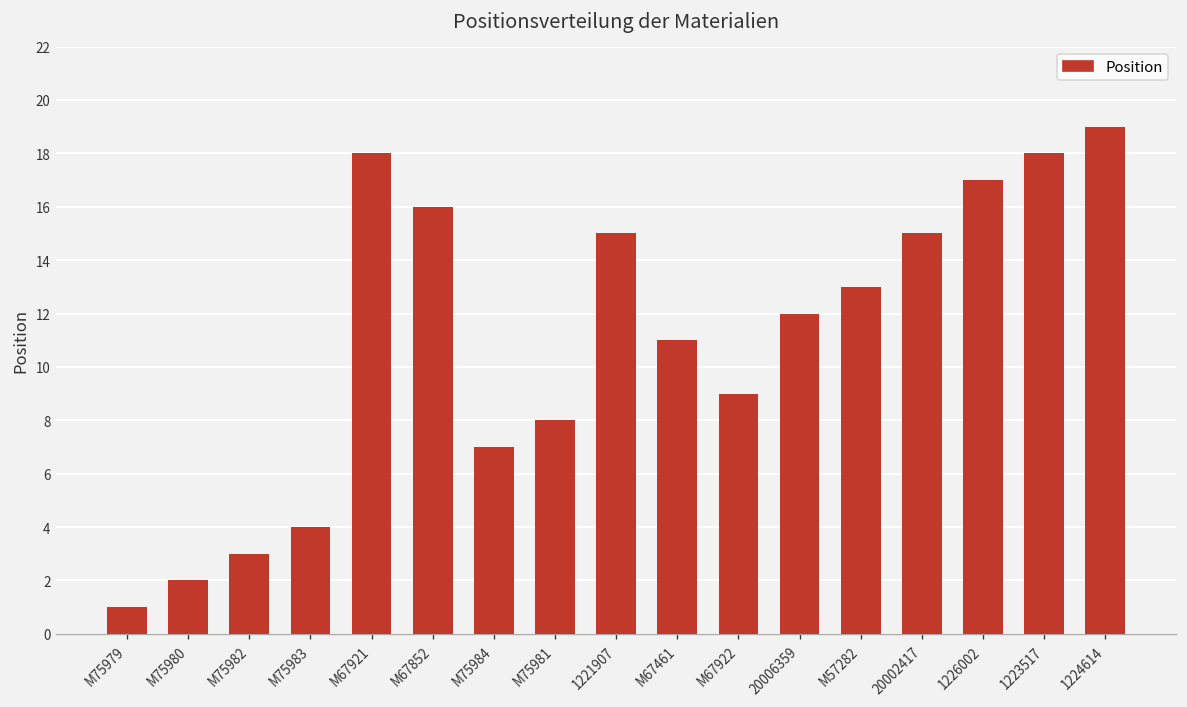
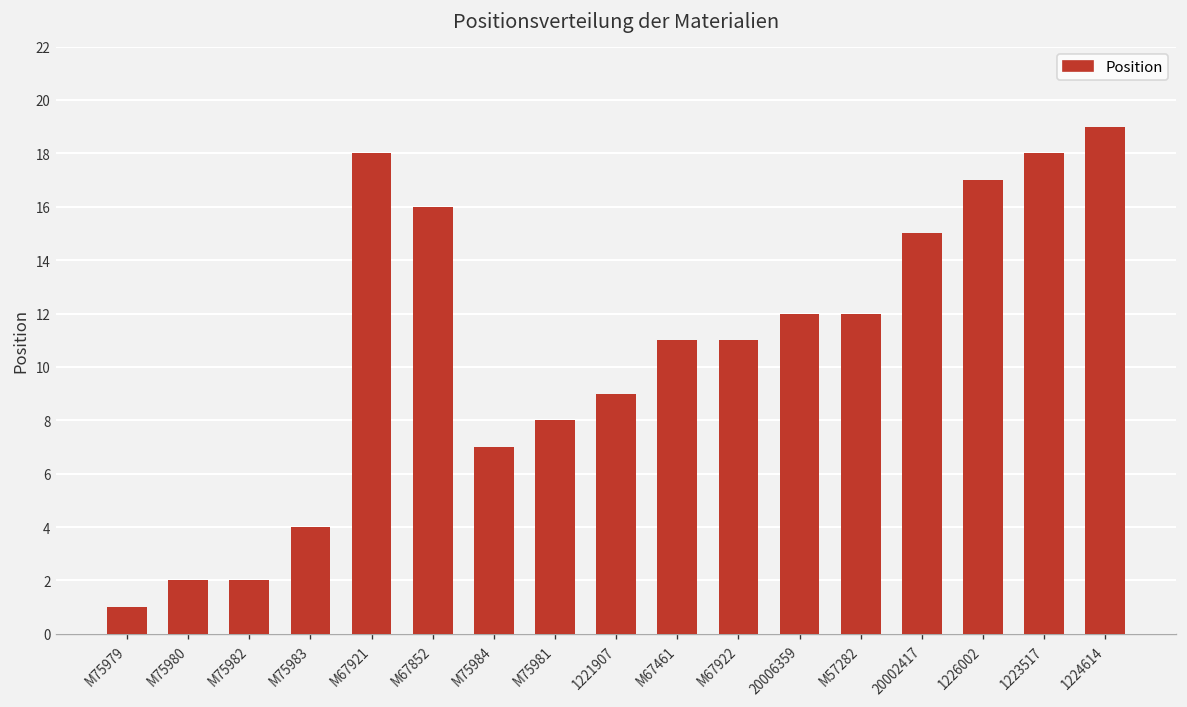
  {
    "M75979": 1,
    "M75980": 2,
-   "M75982": 3,
+   "M75982": 2,
    "M75983": 4,
    "M67921": 18,
    "M67852": 16,
    "M75984": 7,
    "M75981": 8,
-   "1221907": 15,
+   "1221907": 9,
    "M67461": 11,
-   "M67922": 9,
+   "M67922": 11,
    "20006359": 12,
-   "M57282": 13,
+   "M57282": 12,
    "20002417": 15,
    "1226002": 17,
    "1223517": 18,
    "1224614": 19
  }
